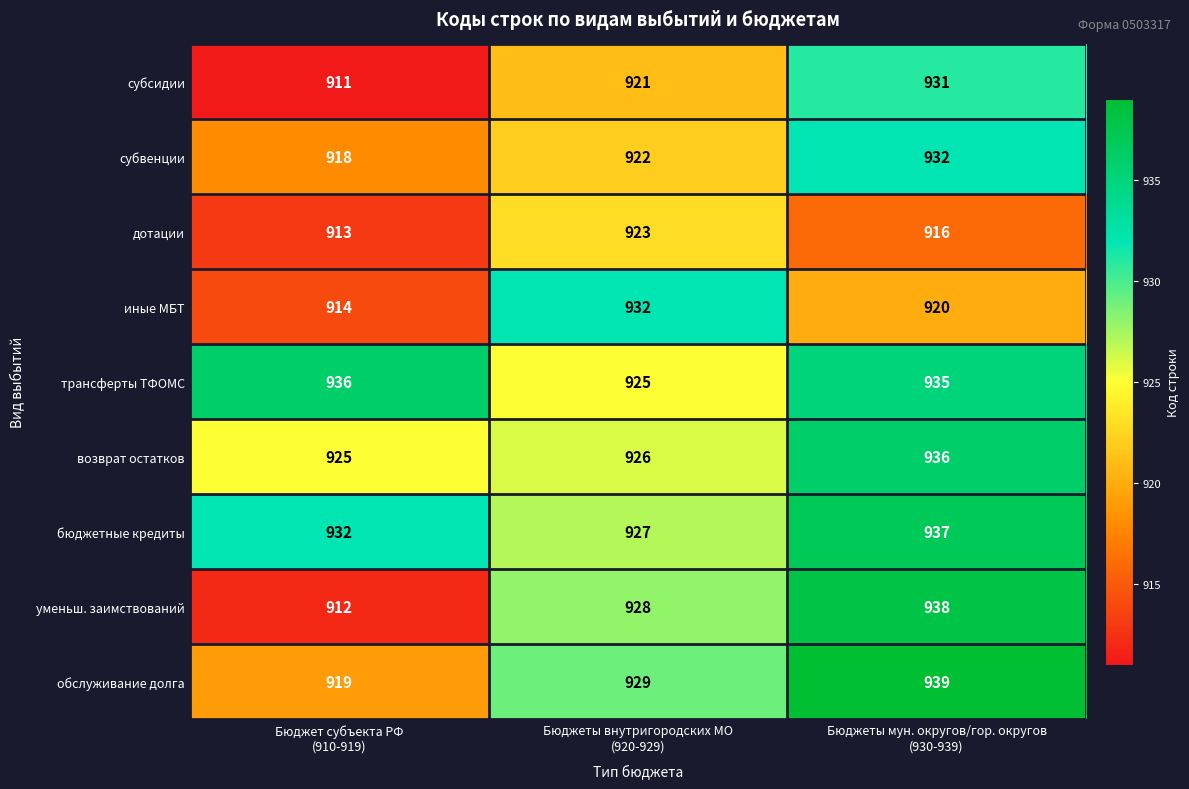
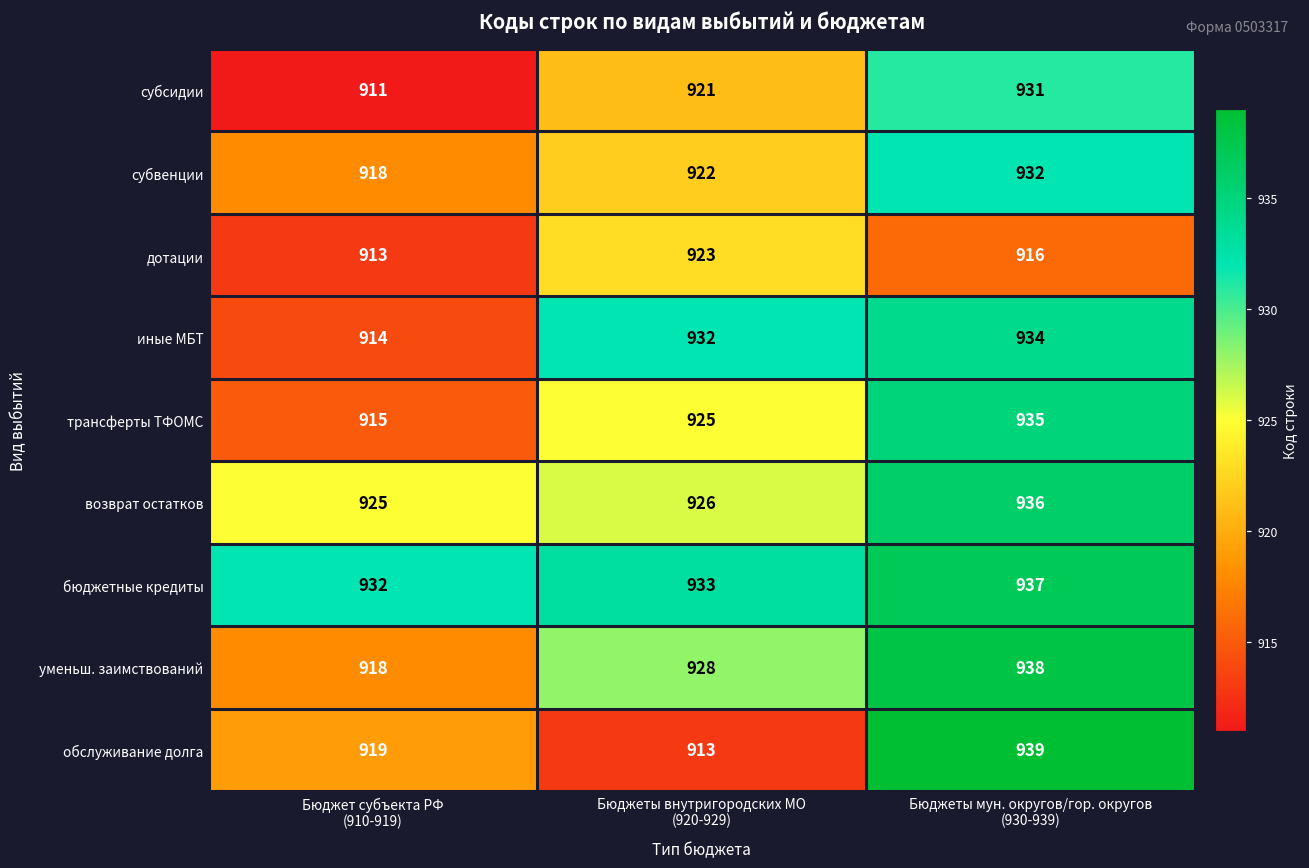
  {
    "субсидии": {
      "Бюджет субъекта РФ (910-919)": 911,
      "Бюджеты внутригородских МО (920-929)": 921,
      "Бюджеты мун. округов/гор. округов (930-939)": 931
    },
    "субвенции": {
      "Бюджет субъекта РФ (910-919)": 918,
      "Бюджеты внутригородских МО (920-929)": 922,
      "Бюджеты мун. округов/гор. округов (930-939)": 932
    },
    "дотации": {
      "Бюджет субъекта РФ (910-919)": 913,
      "Бюджеты внутригородских МО (920-929)": 923,
      "Бюджеты мун. округов/гор. округов (930-939)": 916
    },
    "иные МБТ": {
      "Бюджет субъекта РФ (910-919)": 914,
      "Бюджеты внутригородских МО (920-929)": 932,
-     "Бюджеты мун. округов/гор. округов (930-939)": 920
+     "Бюджеты мун. округов/гор. округов (930-939)": 934
    },
    "трансферты ТФОМС": {
-     "Бюджет субъекта РФ (910-919)": 936,
+     "Бюджет субъекта РФ (910-919)": 915,
      "Бюджеты внутригородских МО (920-929)": 925,
      "Бюджеты мун. округов/гор. округов (930-939)": 935
    },
    "возврат остатков": {
      "Бюджет субъекта РФ (910-919)": 925,
      "Бюджеты внутригородских МО (920-929)": 926,
      "Бюджеты мун. округов/гор. округов (930-939)": 936
    },
    "бюджетные кредиты": {
      "Бюджет субъекта РФ (910-919)": 932,
-     "Бюджеты внутригородских МО (920-929)": 927,
+     "Бюджеты внутригородских МО (920-929)": 933,
      "Бюджеты мун. округов/гор. округов (930-939)": 937
    },
    "уменьш. заимствований": {
-     "Бюджет субъекта РФ (910-919)": 912,
+     "Бюджет субъекта РФ (910-919)": 918,
      "Бюджеты внутригородских МО (920-929)": 928,
      "Бюджеты мун. округов/гор. округов (930-939)": 938
    },
    "обслуживание долга": {
      "Бюджет субъекта РФ (910-919)": 919,
-     "Бюджеты внутригородских МО (920-929)": 929,
+     "Бюджеты внутригородских МО (920-929)": 913,
      "Бюджеты мун. округов/гор. округов (930-939)": 939
    }
  }
